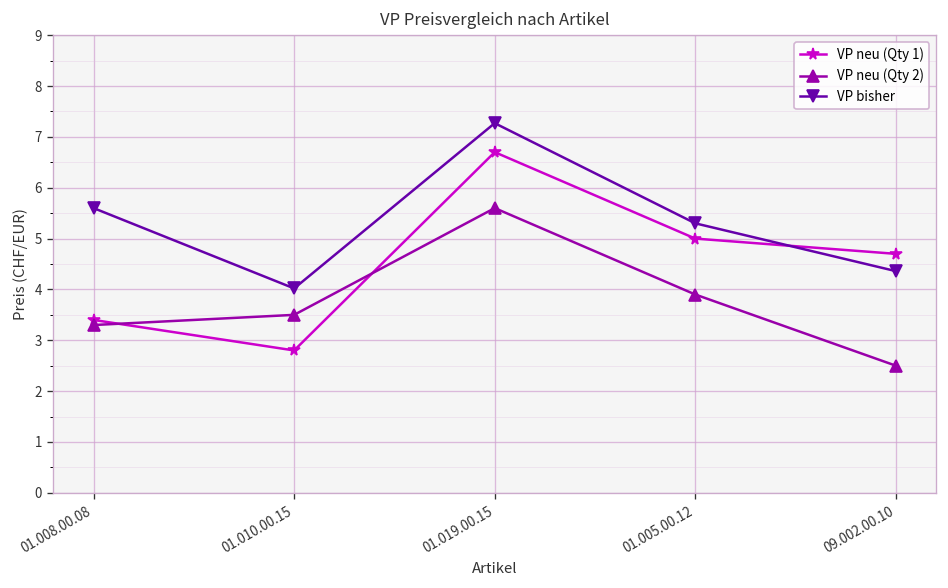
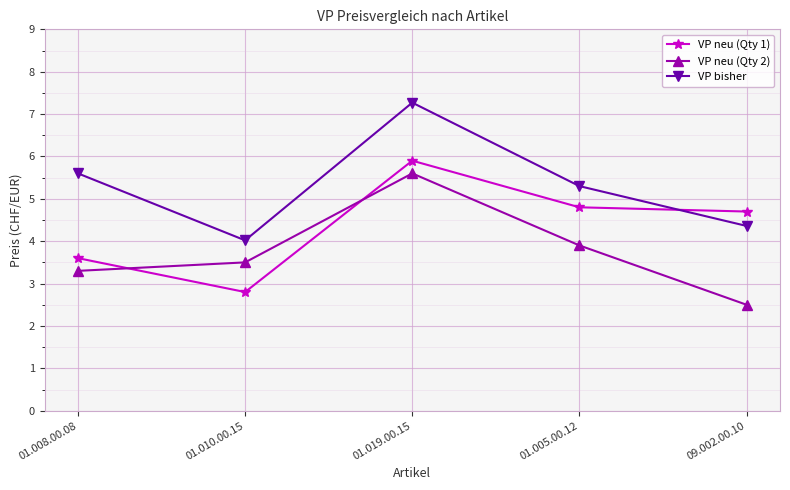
  {
    "VP neu (Qty 1)": {
-     "01.008.00.08": 3.4,
+     "01.008.00.08": 3.6,
      "01.010.00.15": 2.8,
-     "01.019.00.15": 6.7,
-     "01.005.00.12": 5.0,
+     "01.019.00.15": 5.9,
+     "01.005.00.12": 4.8,
      "09.002.00.10": 4.7
    }
  }
